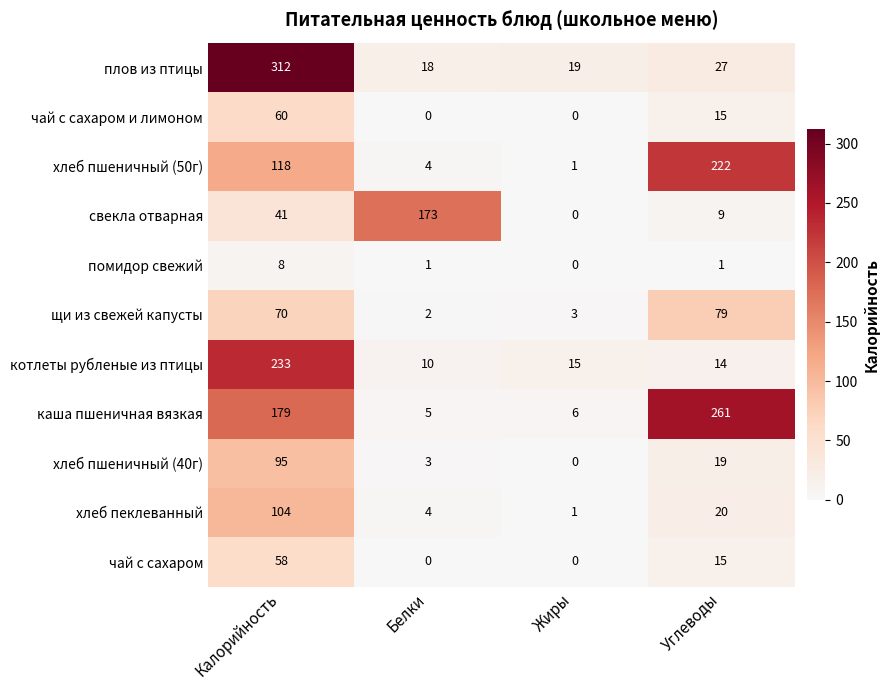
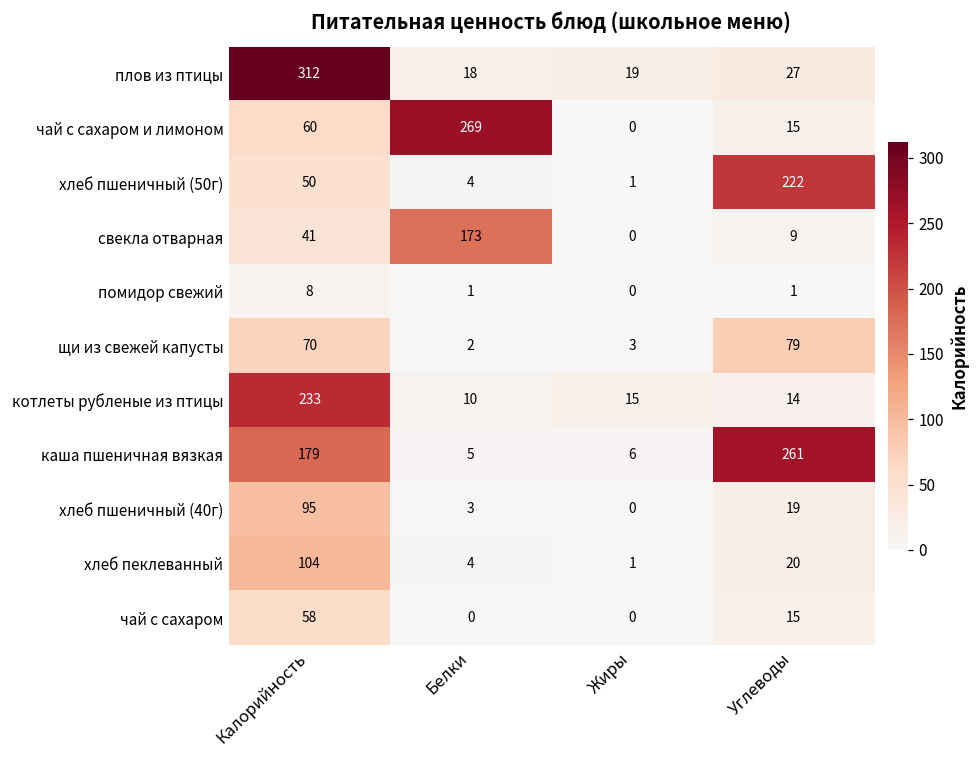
  {
    "плов из птицы": {
      "Калорийность": 312,
      "Белки": 18,
      "Жиры": 19,
      "Углеводы": 27
    },
    "чай с сахаром и лимоном": {
      "Калорийность": 60,
-     "Белки": 0,
+     "Белки": 269,
      "Жиры": 0,
      "Углеводы": 15
    },
    "хлеб пшеничный (50г)": {
-     "Калорийность": 118,
+     "Калорийность": 50,
      "Белки": 4,
      "Жиры": 1,
      "Углеводы": 222
    },
    "свекла отварная": {
      "Калорийность": 41,
      "Белки": 173,
      "Жиры": 0,
      "Углеводы": 9
    },
    "помидор свежий": {
      "Калорийность": 8,
      "Белки": 1,
      "Жиры": 0,
      "Углеводы": 1
    },
    "щи из свежей капусты": {
      "Калорийность": 70,
      "Белки": 2,
      "Жиры": 3,
      "Углеводы": 79
    },
    "котлеты рубленые из птицы": {
      "Калорийность": 233,
      "Белки": 10,
      "Жиры": 15,
      "Углеводы": 14
    },
    "каша пшеничная вязкая": {
      "Калорийность": 179,
      "Белки": 5,
      "Жиры": 6,
      "Углеводы": 261
    },
    "хлеб пшеничный (40г)": {
      "Калорийность": 95,
      "Белки": 3,
      "Жиры": 0,
      "Углеводы": 19
    },
    "хлеб пеклеванный": {
      "Калорийность": 104,
      "Белки": 4,
      "Жиры": 1,
      "Углеводы": 20
    },
    "чай с сахаром": {
      "Калорийность": 58,
      "Белки": 0,
      "Жиры": 0,
      "Углеводы": 15
    }
  }
